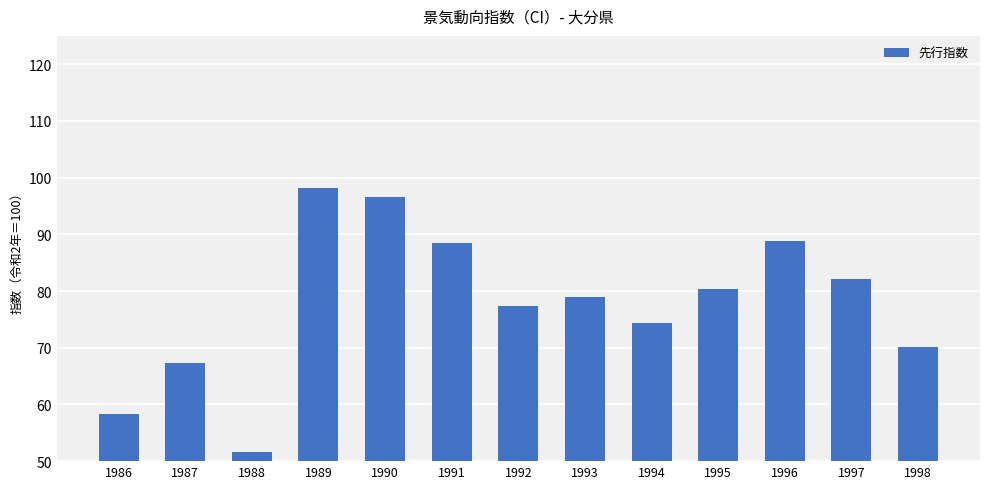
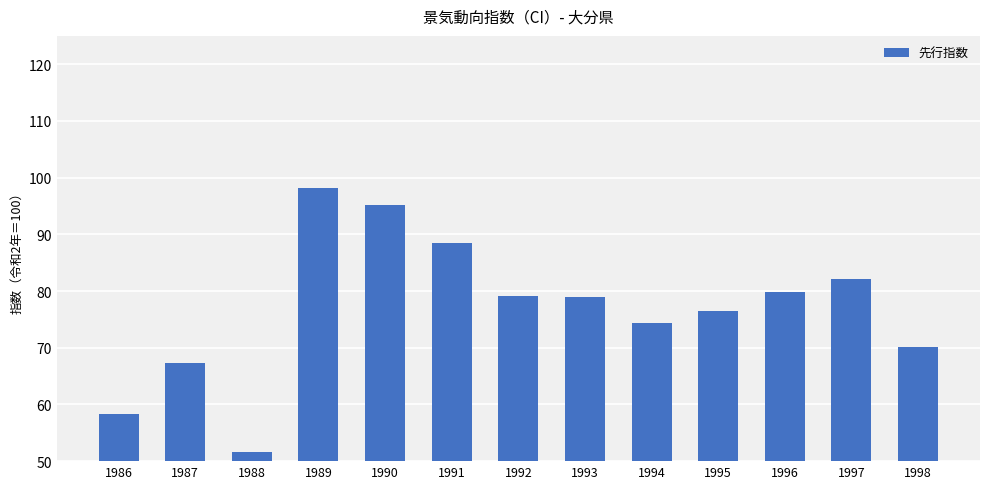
  {
    "1986": 58,
    "1987": 67,
    "1988": 52,
    "1989": 98,
-   "1990": 97,
+   "1990": 95,
    "1991": 88,
-   "1992": 77,
+   "1992": 79,
    "1993": 79,
    "1994": 74,
-   "1995": 80,
-   "1996": 89,
+   "1995": 77,
+   "1996": 80,
    "1997": 82,
    "1998": 70
  }
